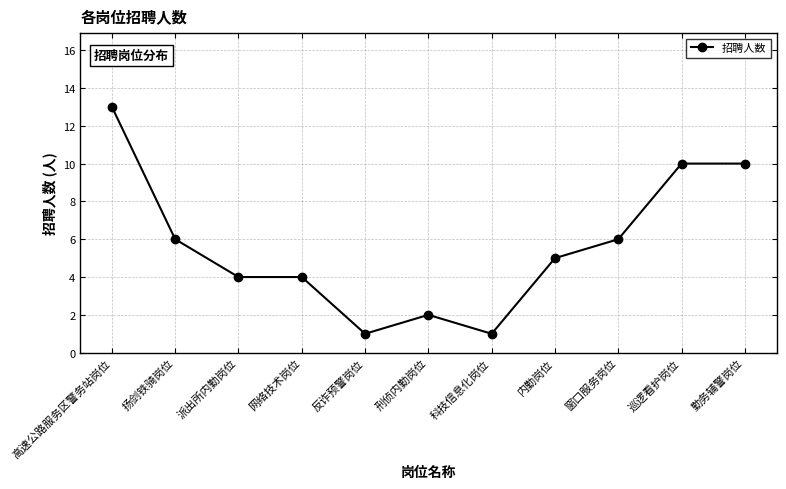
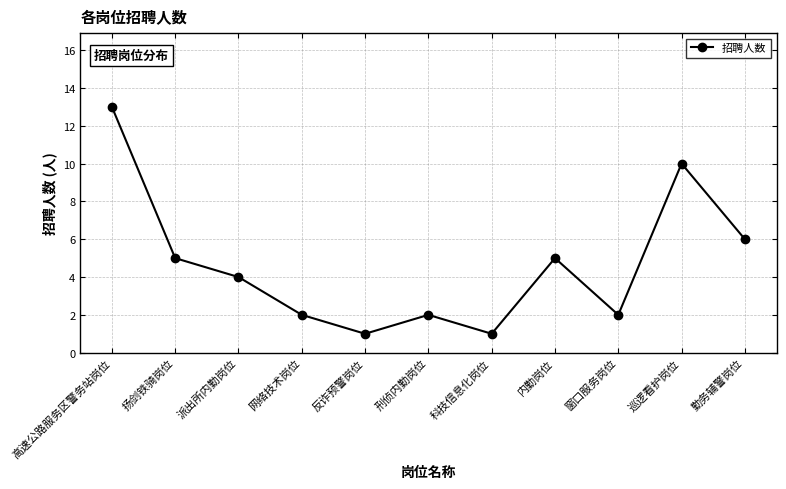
  {
    "高速公路服务区警务站岗位": 13,
-   "扬剑铁骑岗位": 6,
+   "扬剑铁骑岗位": 5,
    "派出所内勤岗位": 4,
-   "网络技术岗位": 4,
+   "网络技术岗位": 2,
    "反诈预警岗位": 1,
    "刑侦内勤岗位": 2,
    "科技信息化岗位": 1,
    "内勤岗位": 5,
-   "窗口服务岗位": 6,
+   "窗口服务岗位": 2,
    "巡逻看护岗位": 10,
-   "勤务辅警岗位": 10
+   "勤务辅警岗位": 6
  }
